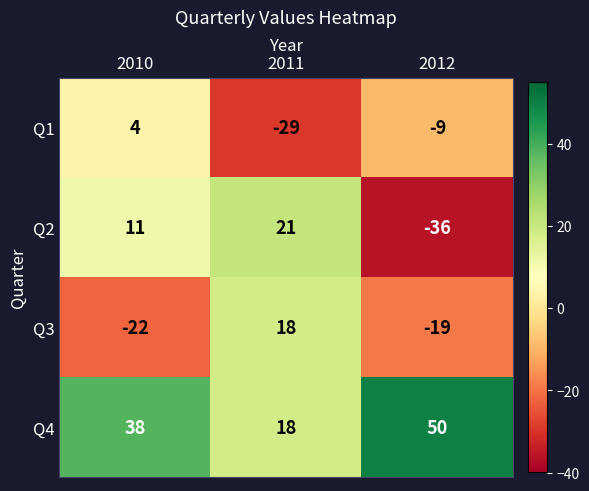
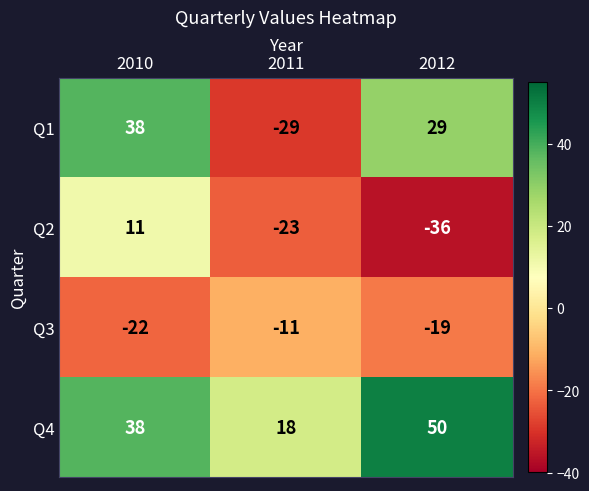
  {
    "Q1": {
-     "2010": 4,
+     "2010": 38,
      "2011": -29,
-     "2012": -9
+     "2012": 29
    },
    "Q2": {
      "2010": 11,
-     "2011": 21,
+     "2011": -23,
      "2012": -36
    },
    "Q3": {
      "2010": -22,
-     "2011": 18,
+     "2011": -11,
      "2012": -19
    },
    "Q4": {
      "2010": 38,
      "2011": 18,
      "2012": 50
    }
  }
